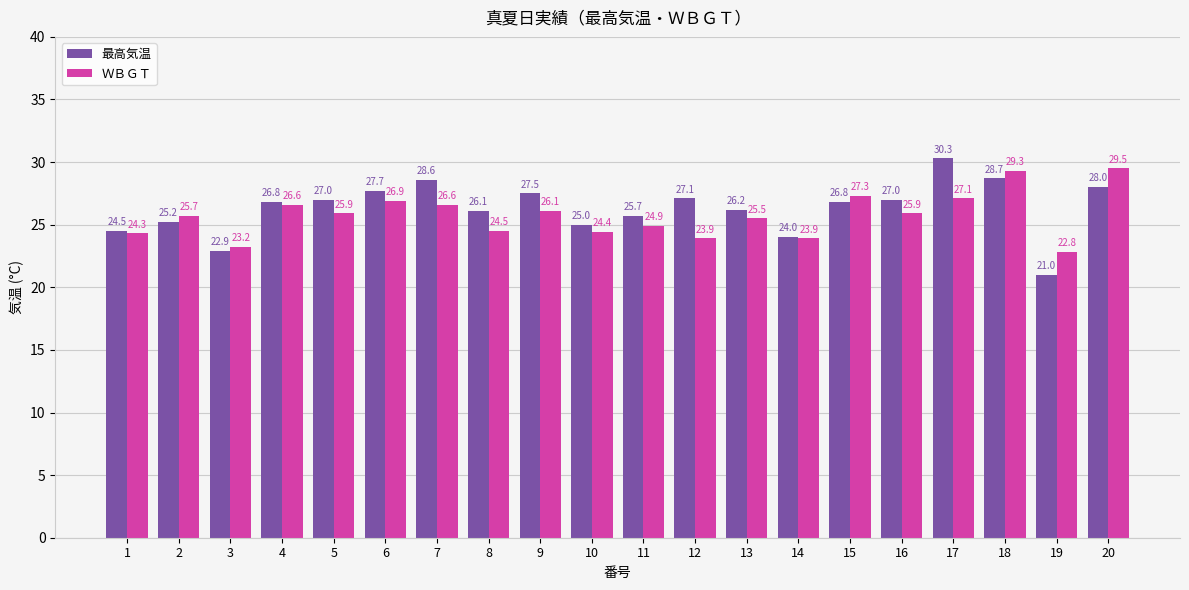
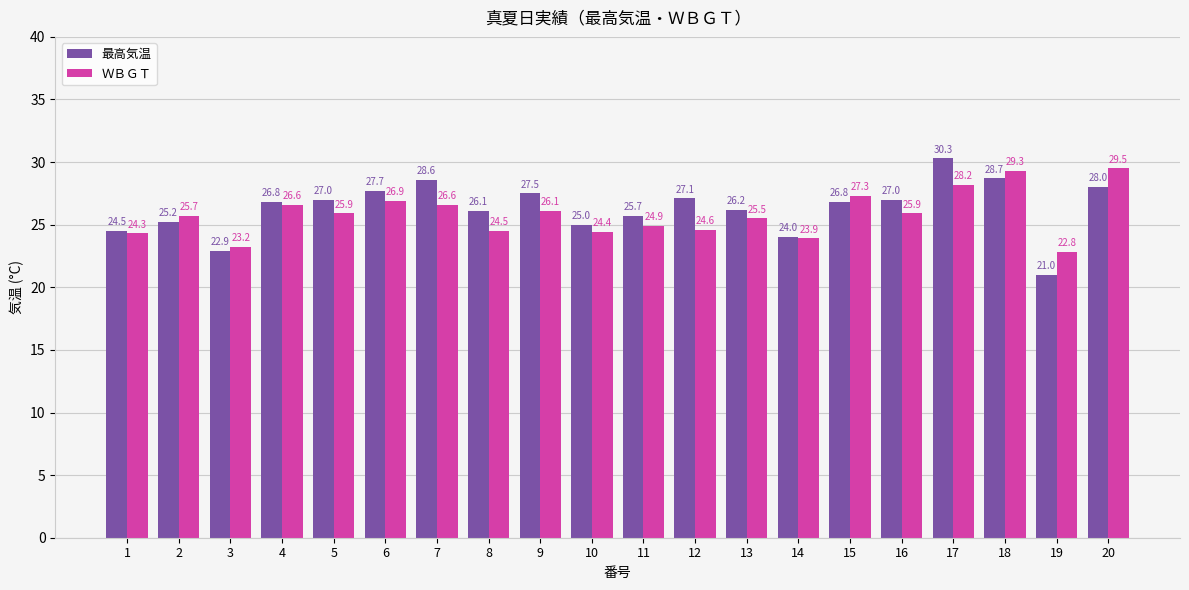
  {
    "最高気温": {
      "1": 24.5,
      "2": 25.2,
      "3": 22.9,
      "4": 26.8,
      "5": 27.0,
      "6": 27.7,
      "7": 28.6,
      "8": 26.1,
      "9": 27.5,
      "10": 25.0,
      "11": 25.7,
      "12": 27.1,
      "13": 26.2,
      "14": 24.0,
      "15": 26.8,
      "16": 27.0,
      "17": 30.3,
      "18": 28.7,
      "19": 21.0,
      "20": 28.0
    },
    "ＷＢＧＴ": {
      "1": 24.3,
      "2": 25.7,
      "3": 23.2,
      "4": 26.6,
      "5": 25.9,
      "6": 26.9,
      "7": 26.6,
      "8": 24.5,
      "9": 26.1,
      "10": 24.4,
      "11": 24.9,
-     "12": 23.9,
+     "12": 24.6,
      "13": 25.5,
      "14": 23.9,
      "15": 27.3,
      "16": 25.9,
-     "17": 27.1,
+     "17": 28.2,
      "18": 29.3,
      "19": 22.8,
      "20": 29.5
    }
  }
